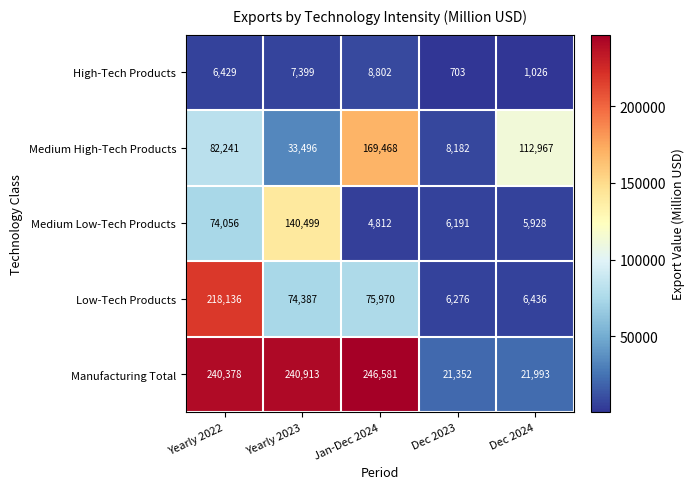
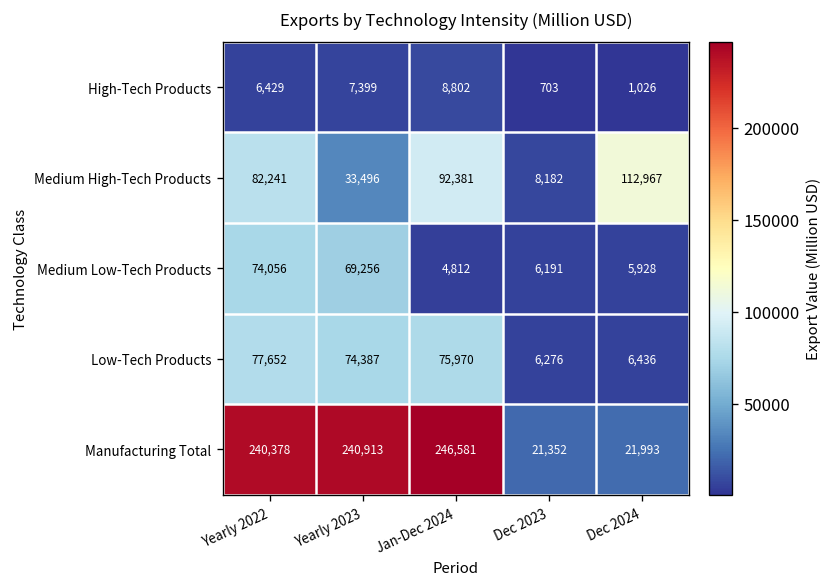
  {
    "High-Tech Products": {
      "Yearly 2022": "6,429",
      "Yearly 2023": "7,399",
      "Jan-Dec 2024": "8,802",
      "Dec 2023": "703",
      "Dec 2024": "1,026"
    },
    "Medium High-Tech Products": {
      "Yearly 2022": "82,241",
      "Yearly 2023": "33,496",
-     "Jan-Dec 2024": "169,468",
+     "Jan-Dec 2024": "92,381",
      "Dec 2023": "8,182",
      "Dec 2024": "112,967"
    },
    "Medium Low-Tech Products": {
      "Yearly 2022": "74,056",
-     "Yearly 2023": "140,499",
+     "Yearly 2023": "69,256",
      "Jan-Dec 2024": "4,812",
      "Dec 2023": "6,191",
      "Dec 2024": "5,928"
    },
    "Low-Tech Products": {
-     "Yearly 2022": "218,136",
+     "Yearly 2022": "77,652",
      "Yearly 2023": "74,387",
      "Jan-Dec 2024": "75,970",
      "Dec 2023": "6,276",
      "Dec 2024": "6,436"
    },
    "Manufacturing Total": {
      "Yearly 2022": "240,378",
      "Yearly 2023": "240,913",
      "Jan-Dec 2024": "246,581",
      "Dec 2023": "21,352",
      "Dec 2024": "21,993"
    }
  }
